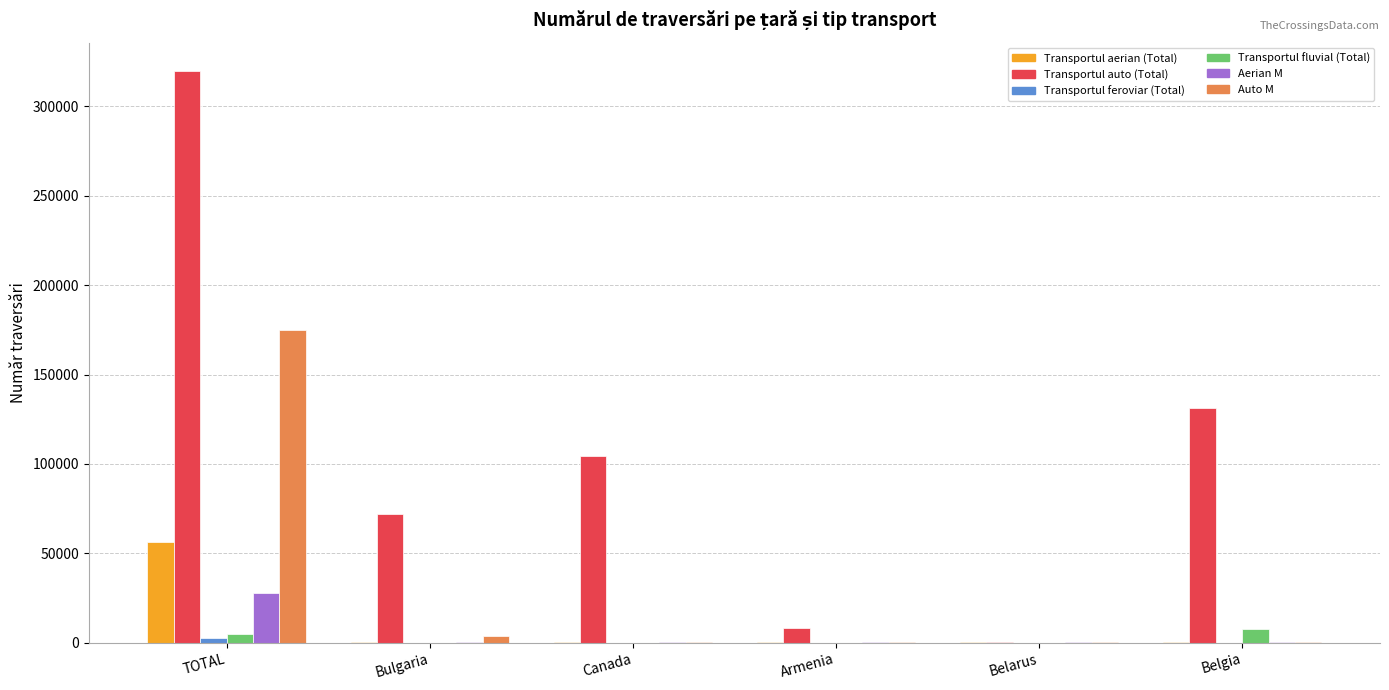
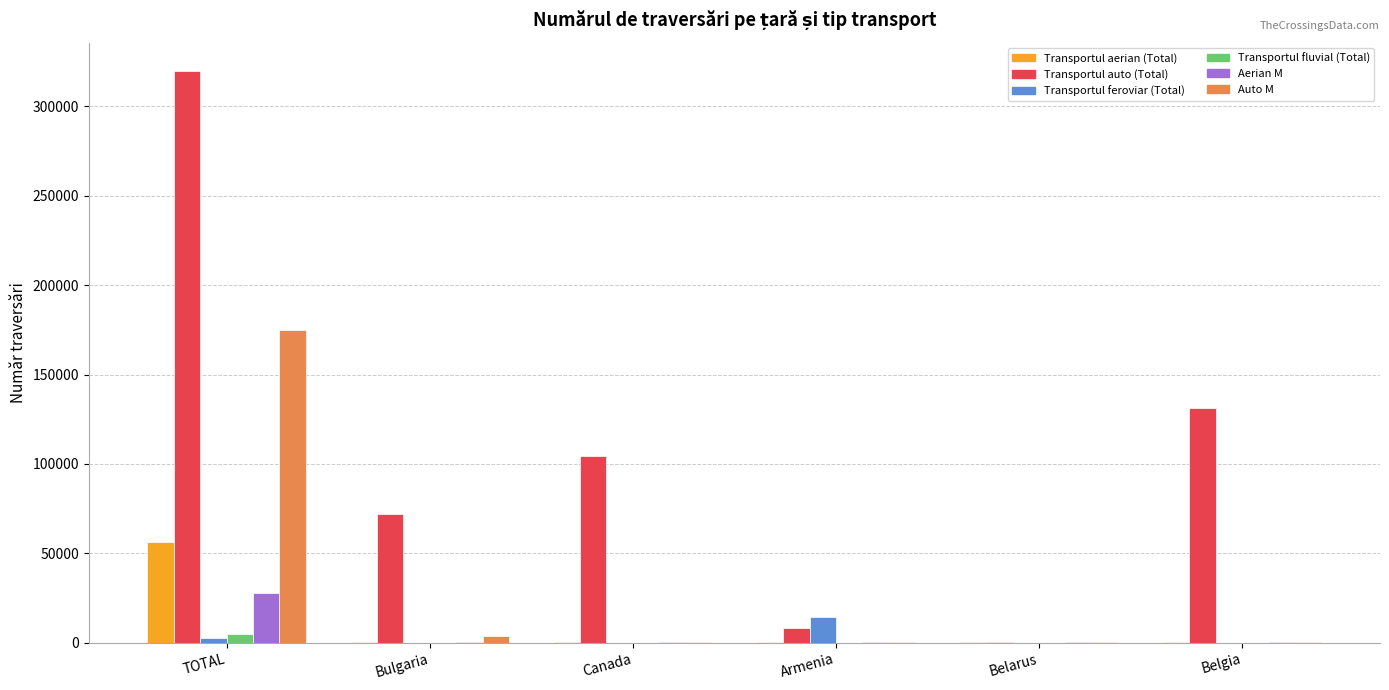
  {
    "Transportul auto (Total)": {
      "TOTAL": 320000,
      "Bulgaria": 72000,
      "Canada": 104000,
      "Armenia": 8000,
      "Belgia": 131000
    },
    "Transportul feroviar (Total)": {
      "TOTAL": 2000,
-     "Armenia": 0,
+     "Armenia": 14000,
      "Belarus": 0
    },
    "Transportul fluvial (Total)": {
      "TOTAL": 5000,
      "Canada": 0,
      "Armenia": 0,
      "Belarus": 0,
-     "Belgia": 8000
+     "Belgia": 0
    },
    "Aerian M": {
      "TOTAL": 28000
    }
  }
